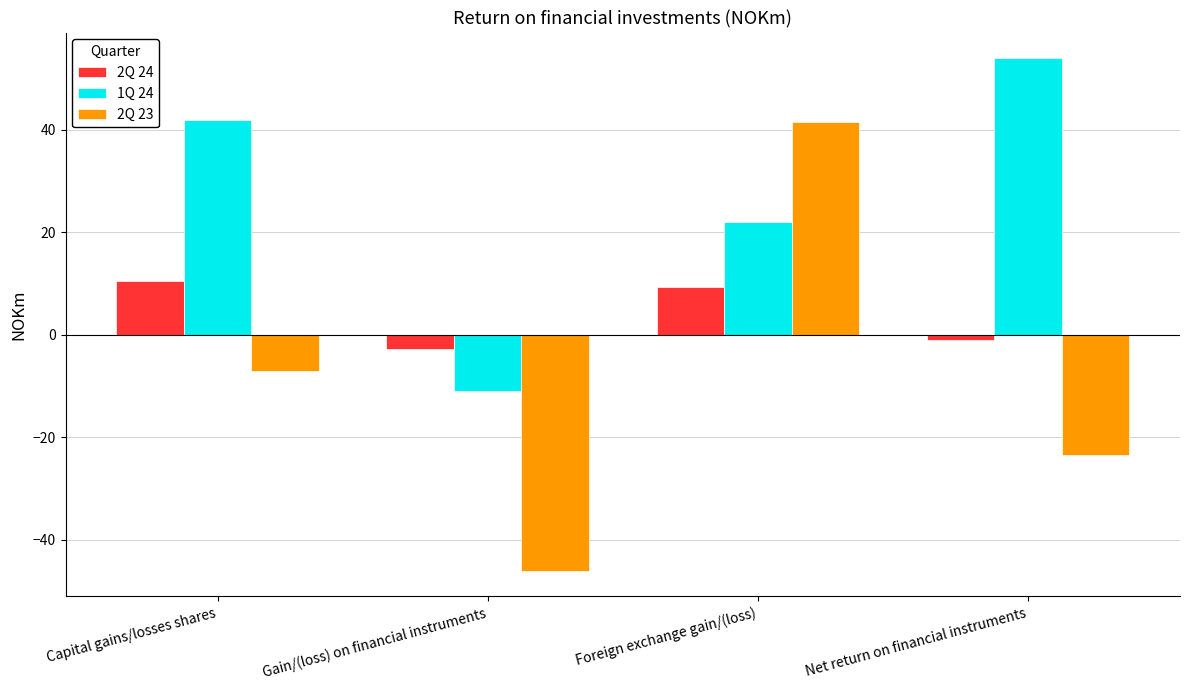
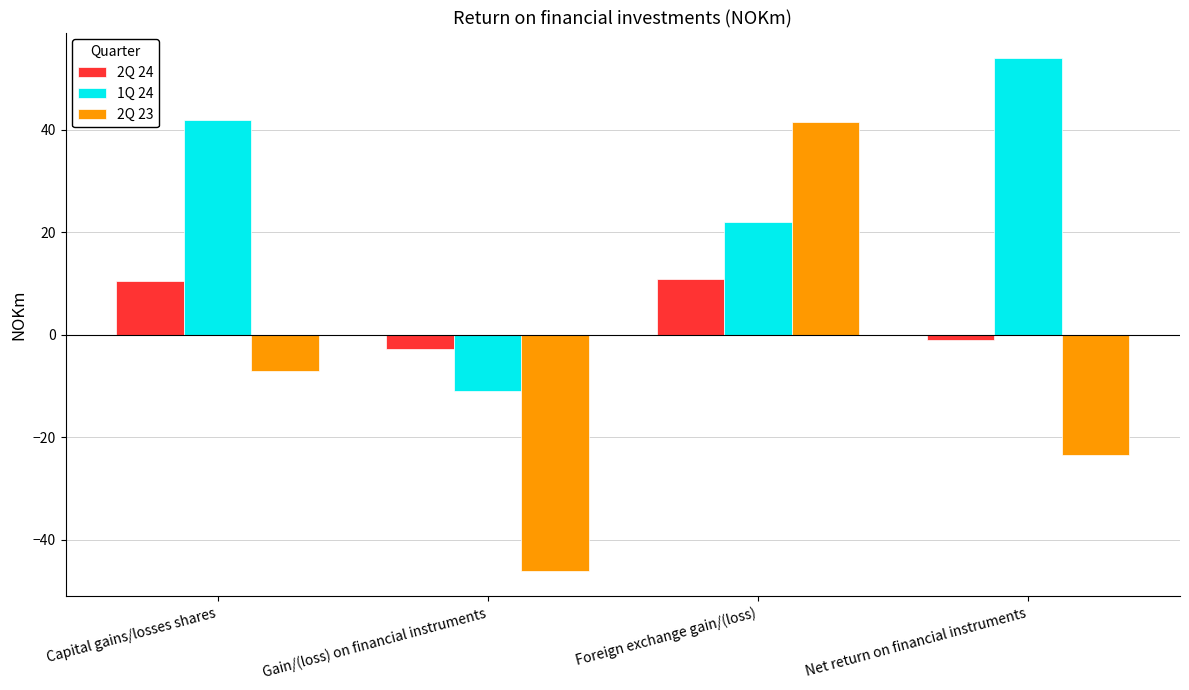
  {
    "2Q 24": {
      "Capital gains/losses shares": 11,
      "Gain/(loss) on financial instruments": -3,
-     "Foreign exchange gain/(loss)": 9,
+     "Foreign exchange gain/(loss)": 11,
      "Net return on financial instruments": -1
    },
    "1Q 24": {
      "Capital gains/losses shares": 42,
      "Gain/(loss) on financial instruments": -11,
      "Foreign exchange gain/(loss)": 22,
      "Net return on financial instruments": 54
    },
    "2Q 23": {
      "Capital gains/losses shares": -7,
      "Gain/(loss) on financial instruments": -46,
      "Foreign exchange gain/(loss)": 42,
      "Net return on financial instruments": -24
    }
  }
